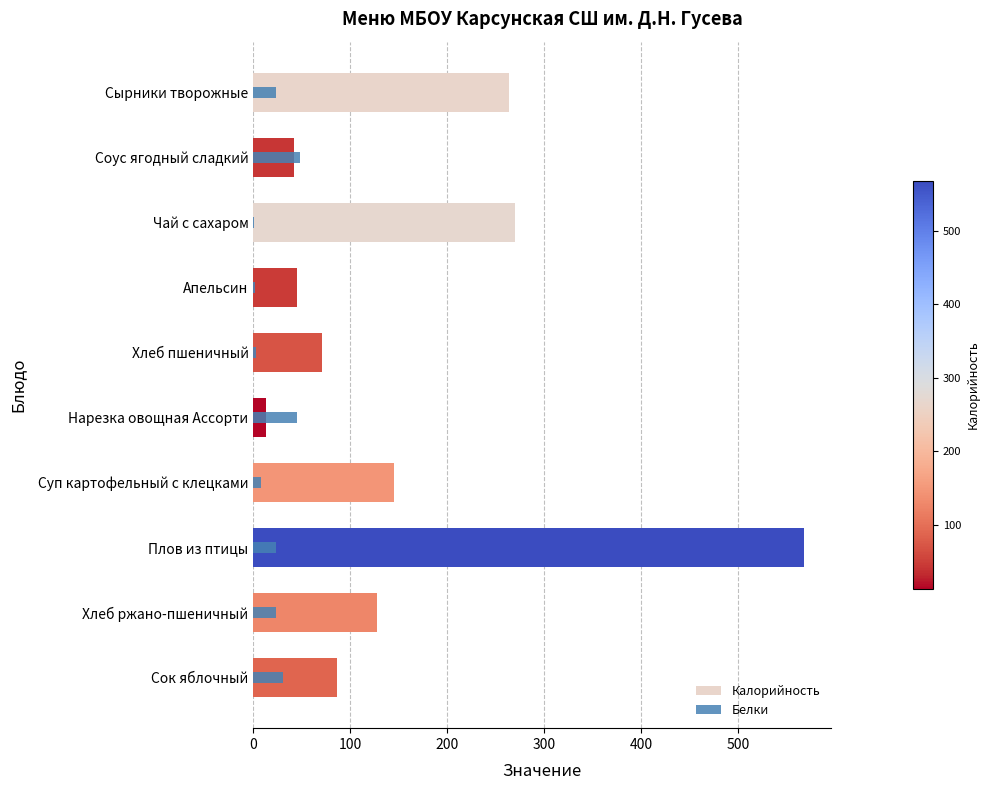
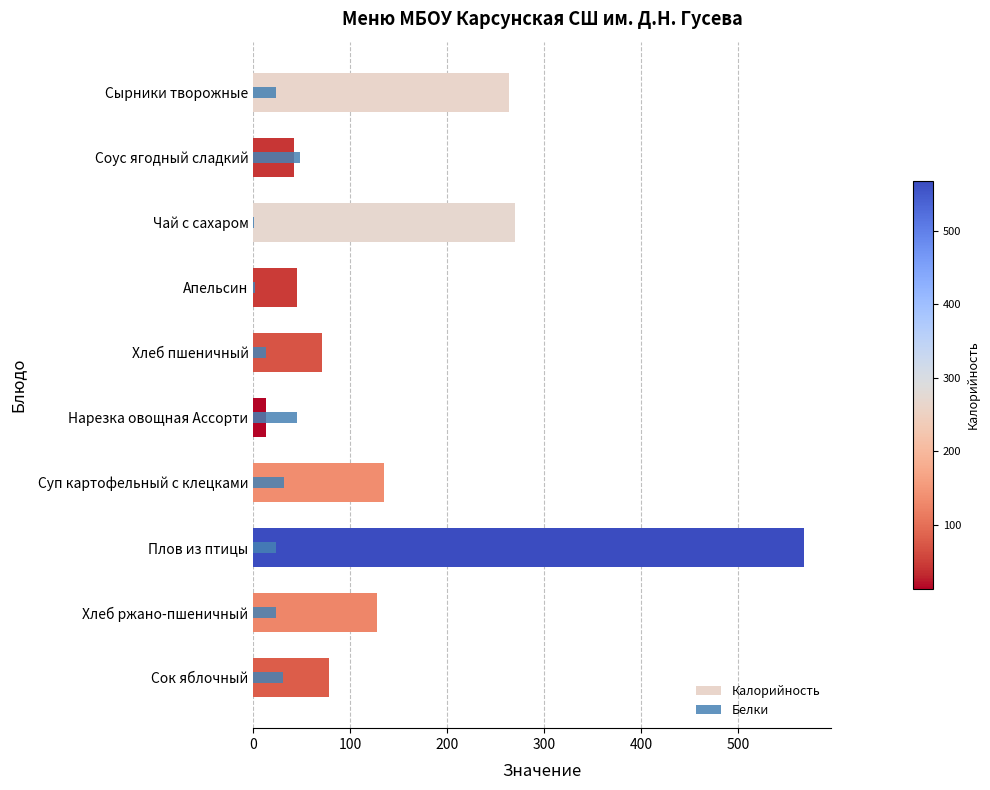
  {
    "Калорийность": {
      "Сырники творожные": 260,
      "Чай с сахаром": 270,
      "Апельсин": 50,
      "Хлеб пшеничный": 70,
-     "Суп картофельный с клецками": 150,
+     "Суп картофельный с клецками": 130,
      "Плов из птицы": 570,
      "Хлеб ржано-пшеничный": 130,
-     "Сок яблочный": 90
+     "Сок яблочный": 80
    },
    "Белки": {
      "Соус ягодный сладкий": 50,
-     "Хлеб пшеничный": 0,
+     "Хлеб пшеничный": 10,
      "Нарезка овощная Ассорти": 50,
-     "Суп картофельный с клецками": 10
+     "Суп картофельный с клецками": 30
    }
  }
